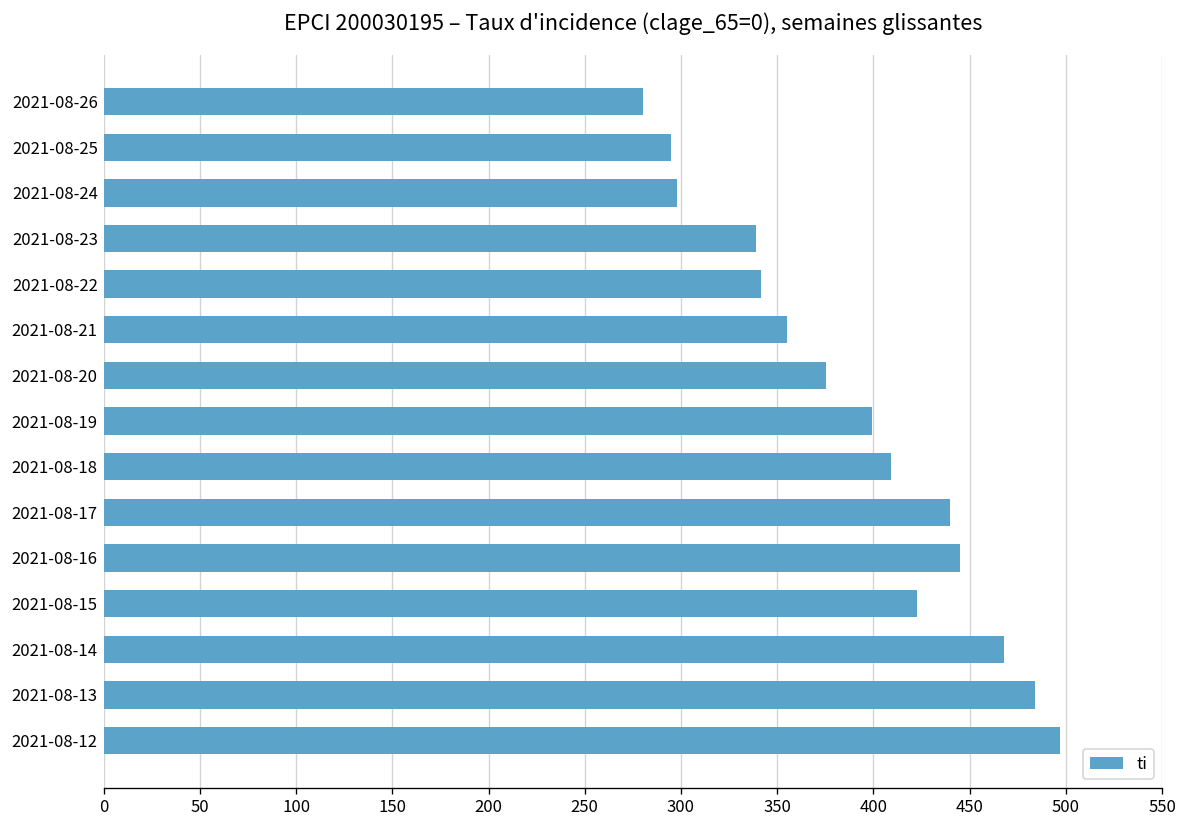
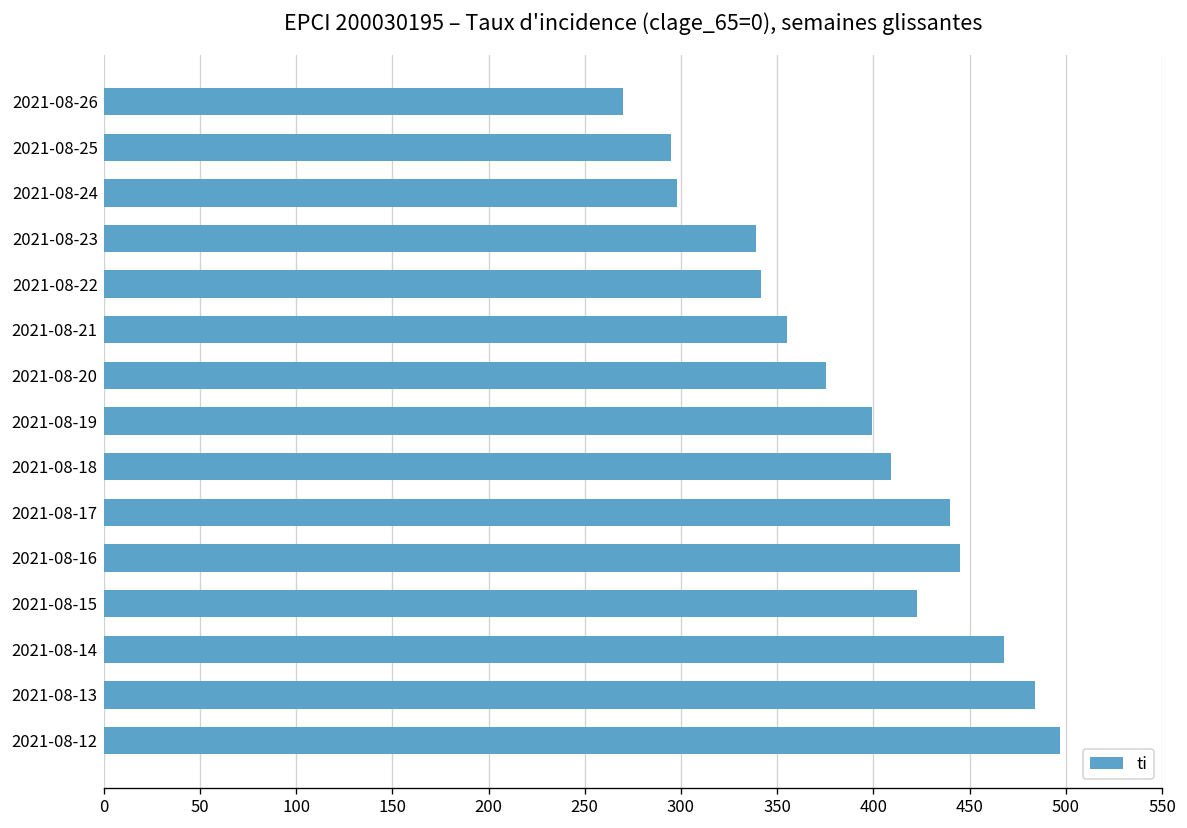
  {
-   "2021-08-26": 280,
+   "2021-08-26": 270,
    "2021-08-25": 295,
    "2021-08-24": 298,
    "2021-08-23": 339,
    "2021-08-22": 342,
    "2021-08-21": 355,
    "2021-08-20": 375,
    "2021-08-19": 399,
    "2021-08-18": 409,
    "2021-08-17": 440,
    "2021-08-16": 445,
    "2021-08-15": 423,
    "2021-08-14": 468,
    "2021-08-13": 484,
    "2021-08-12": 497
  }
